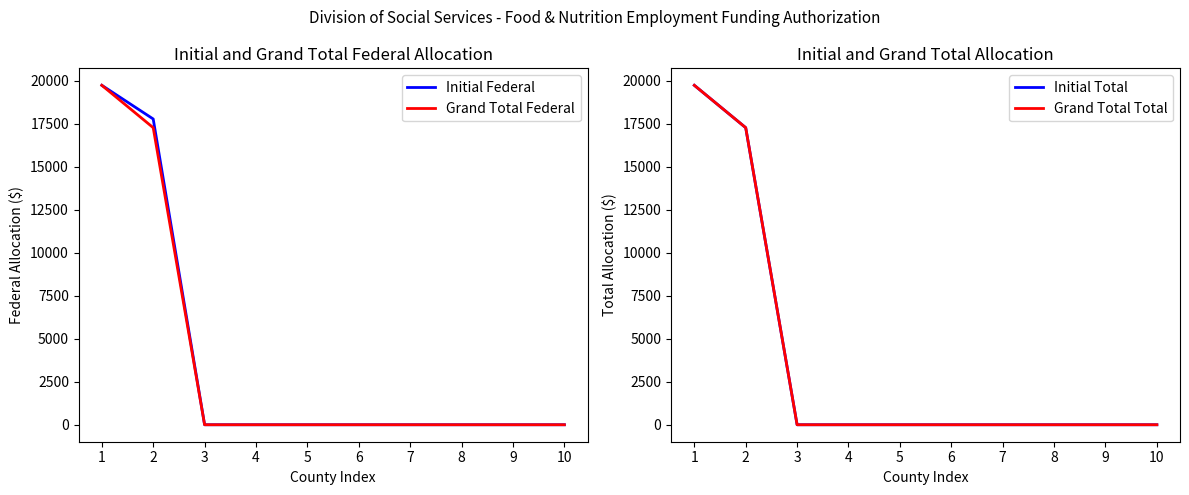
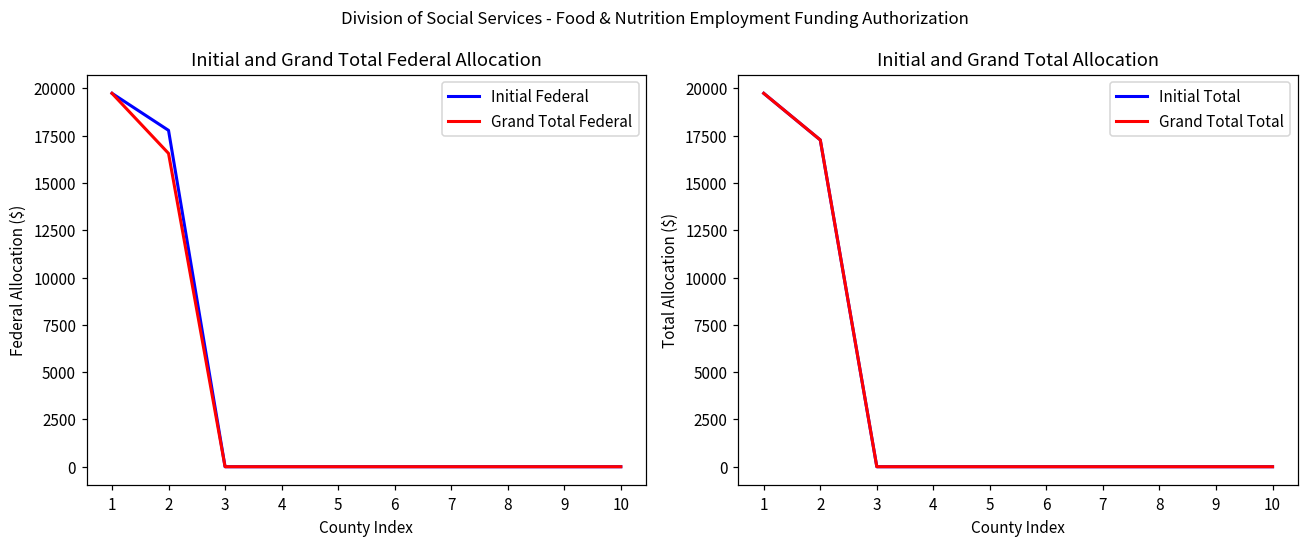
  {
    "Initial and Grand Total Federal Allocation": {
      "Initial Federal": {
        "2": 17800
      },
      "Grand Total Federal": {
-       "2": 17300
+       "2": 16600
      }
    },
    "Initial and Grand Total Allocation": {
      "1": 19700,
      "2": 17300,
      "3": 0,
      "4": 0,
      "5": 0,
      "6": 0,
      "7": 0,
      "8": 0,
      "9": 0,
      "10": 0
    }
  }
